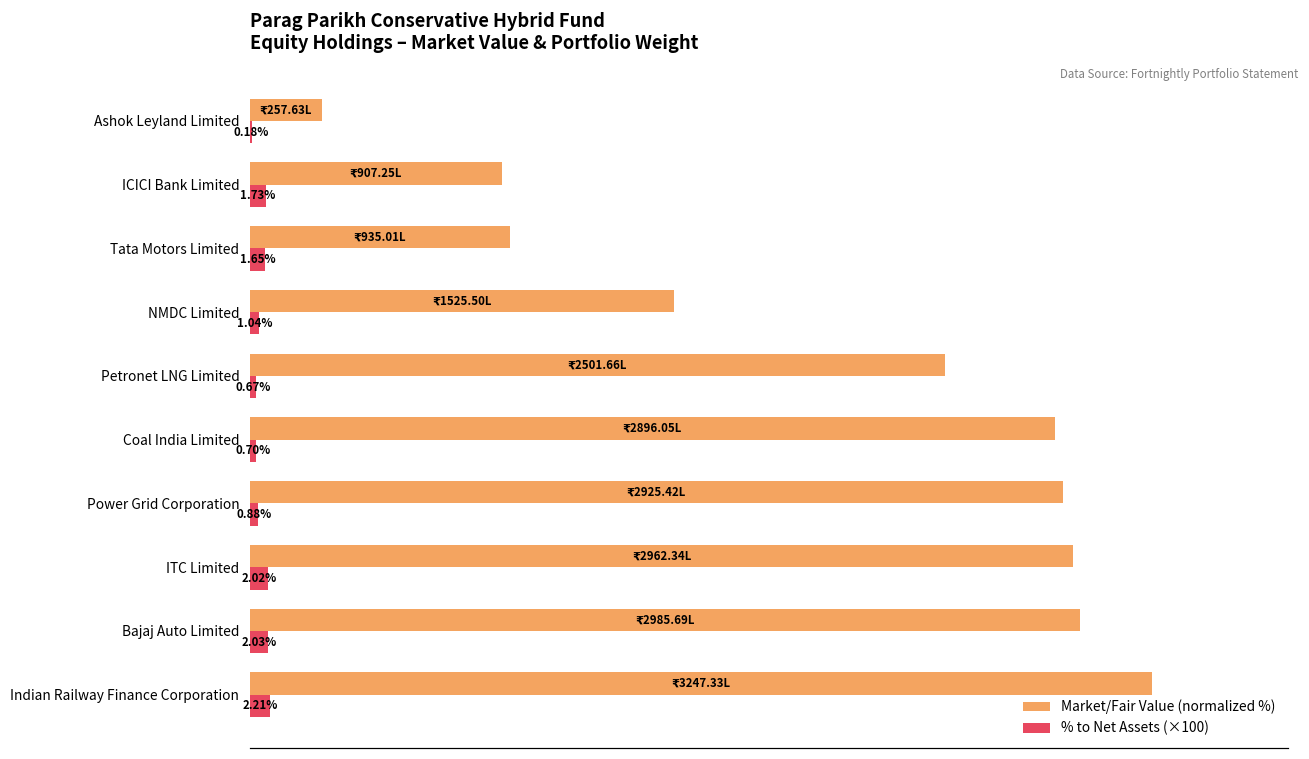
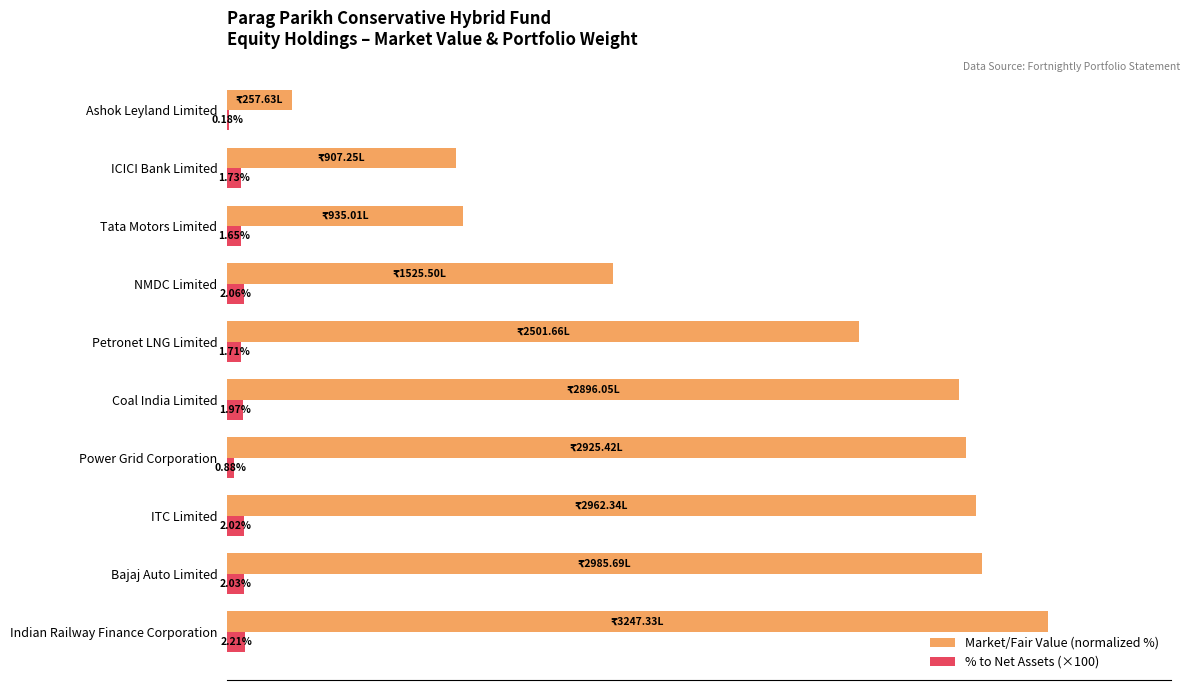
  {
    "% to Net Assets (×100)": {
      "Ashok Leyland Limited": "0.18%",
      "ICICI Bank Limited": "1.73%",
      "Tata Motors Limited": "1.65%",
-     "NMDC Limited": "1.04%",
-     "Petronet LNG Limited": "0.67%",
-     "Coal India Limited": "0.70%",
+     "NMDC Limited": "2.06%",
+     "Petronet LNG Limited": "1.71%",
+     "Coal India Limited": "1.97%",
      "Power Grid Corporation": "0.88%",
      "ITC Limited": "2.02%",
      "Bajaj Auto Limited": "2.03%",
      "Indian Railway Finance Corporation": "2.21%"
    }
  }
